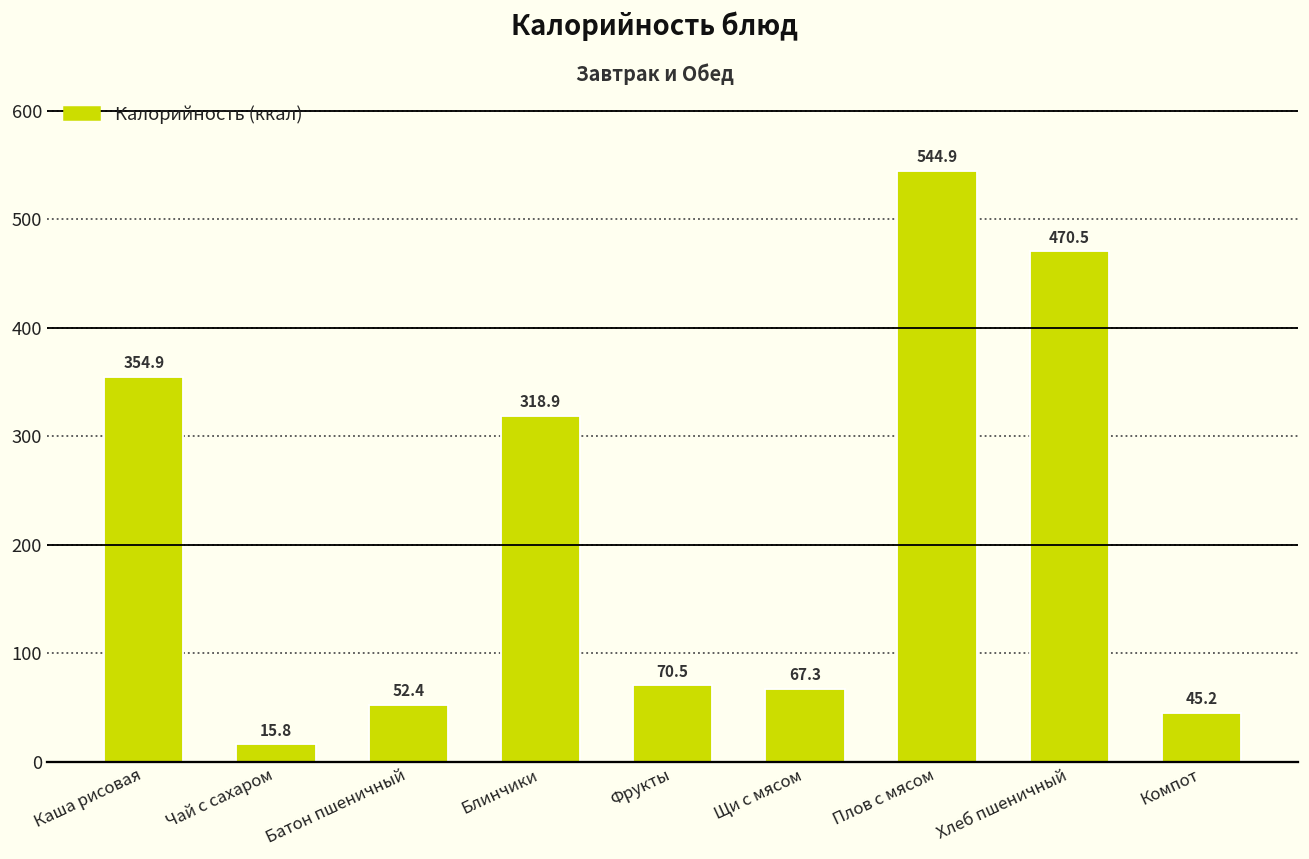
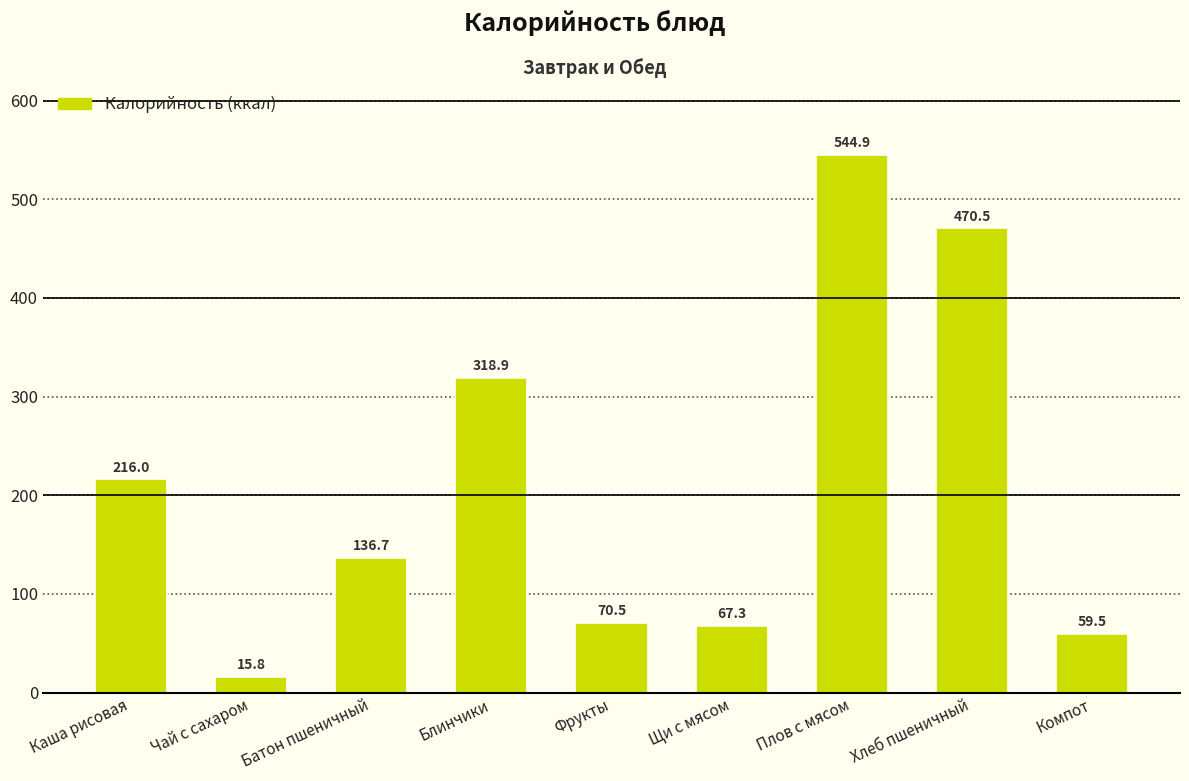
  {
-   "Каша рисовая": 354.9,
+   "Каша рисовая": 216.0,
    "Чай с сахаром": 15.8,
-   "Батон пшеничный": 52.4,
+   "Батон пшеничный": 136.7,
    "Блинчики": 318.9,
    "Фрукты": 70.5,
    "Щи с мясом": 67.3,
    "Плов с мясом": 544.9,
    "Хлеб пшеничный": 470.5,
-   "Компот": 45.2
+   "Компот": 59.5
  }
